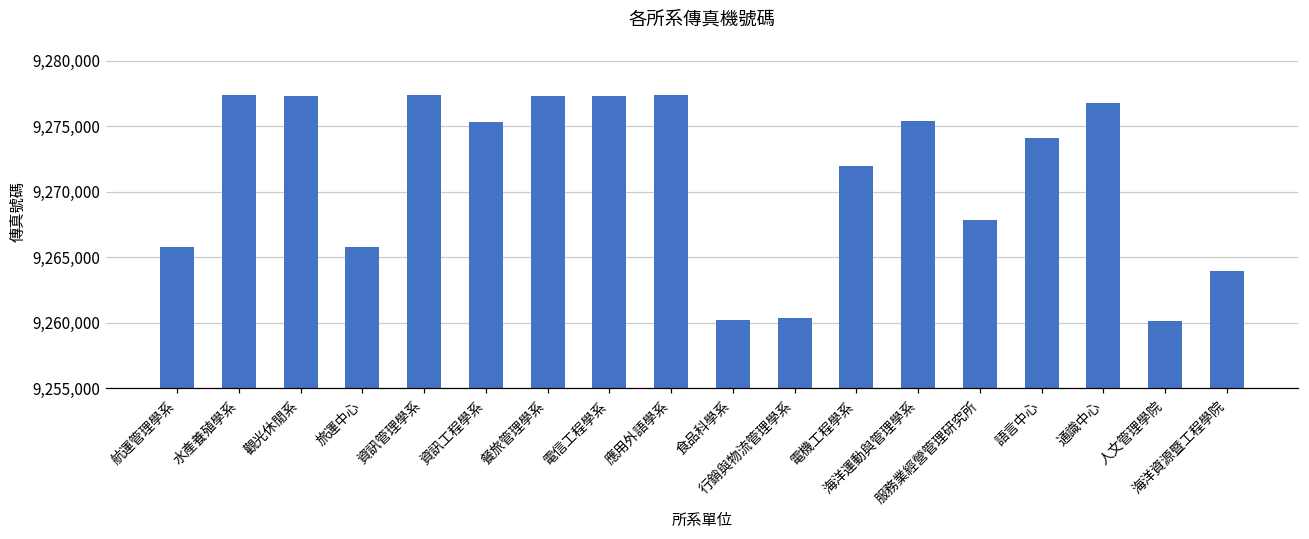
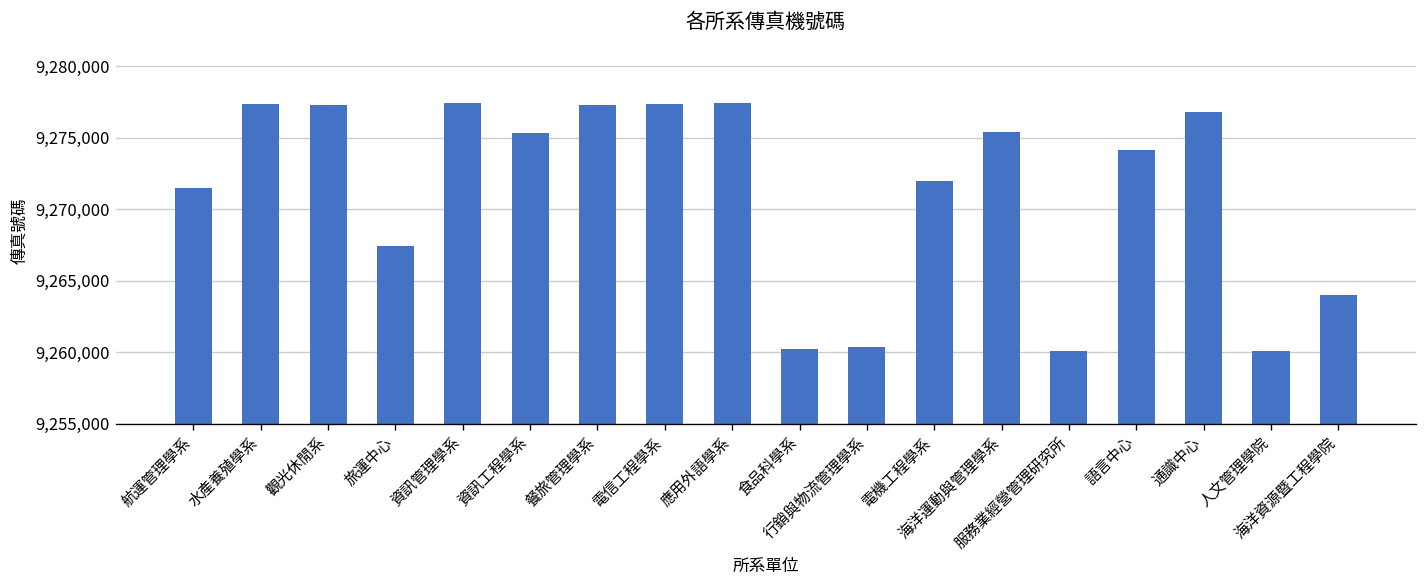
  {
-   "航運管理學系": "9,265,800",
+   "航運管理學系": "9,271,500",
    "水產養殖學系": "9,277,400",
    "觀光休閒系": "9,277,300",
-   "旅運中心": "9,265,800",
+   "旅運中心": "9,267,500",
    "資訊管理學系": "9,277,400",
    "資訊工程學系": "9,275,300",
    "餐旅管理學系": "9,277,300",
    "電信工程學系": "9,277,300",
    "應用外語學系": "9,277,400",
    "食品科學系": "9,260,300",
    "行銷與物流管理學系": "9,260,400",
    "電機工程學系": "9,272,000",
    "海洋運動與管理學系": "9,275,400",
-   "服務業經營管理研究所": "9,267,800",
+   "服務業經營管理研究所": "9,260,100",
    "語言中心": "9,274,100",
    "通識中心": "9,276,800",
    "人文管理學院": "9,260,100",
    "海洋資源暨工程學院": "9,264,000"
  }
